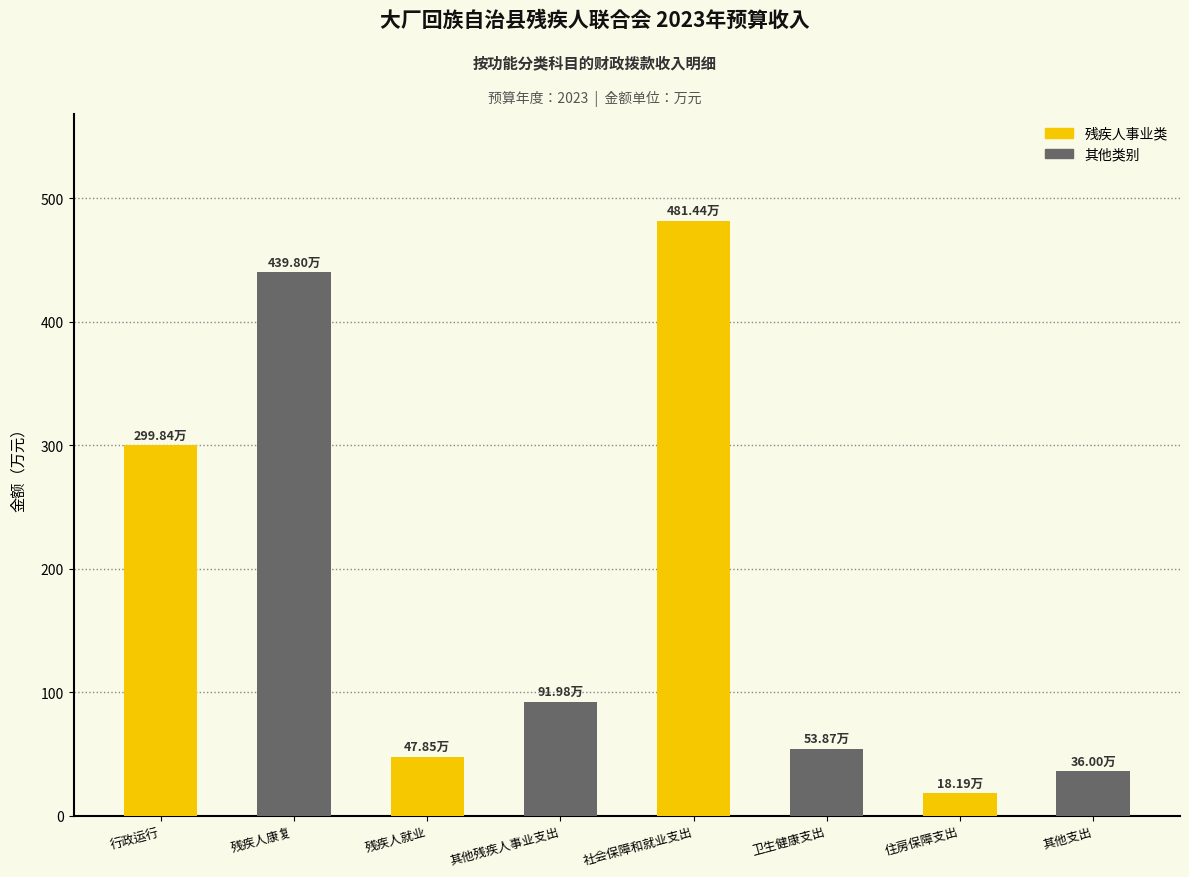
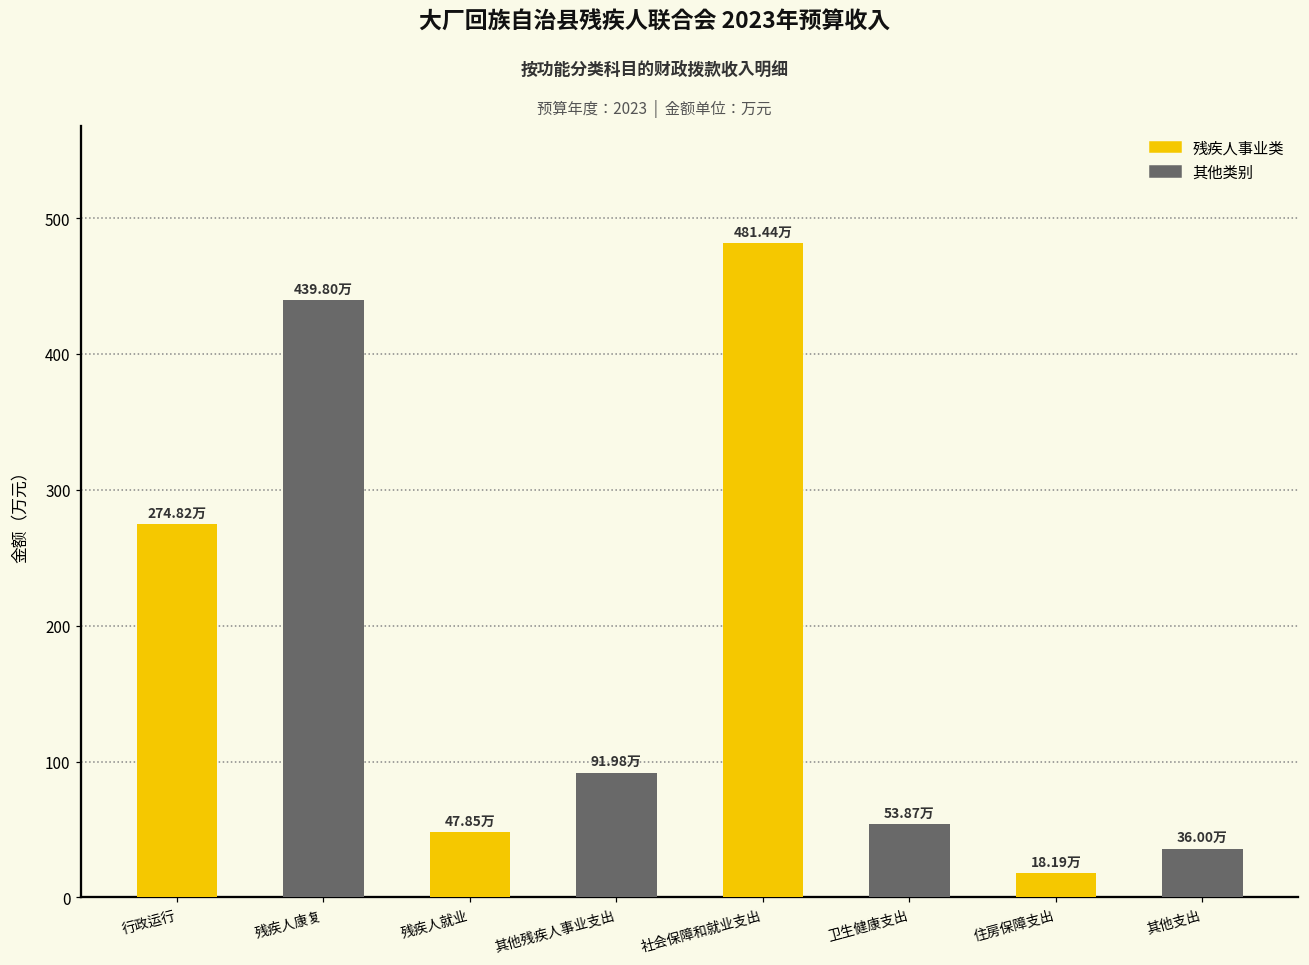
  {
-   "行政运行": "299.84万",
+   "行政运行": "274.82万",
    "残疾人康复": "439.80万",
    "残疾人就业": "47.85万",
    "其他残疾人事业支出": "91.98万",
    "社会保障和就业支出": "481.44万",
    "卫生健康支出": "53.87万",
    "住房保障支出": "18.19万",
    "其他支出": "36.00万"
  }
